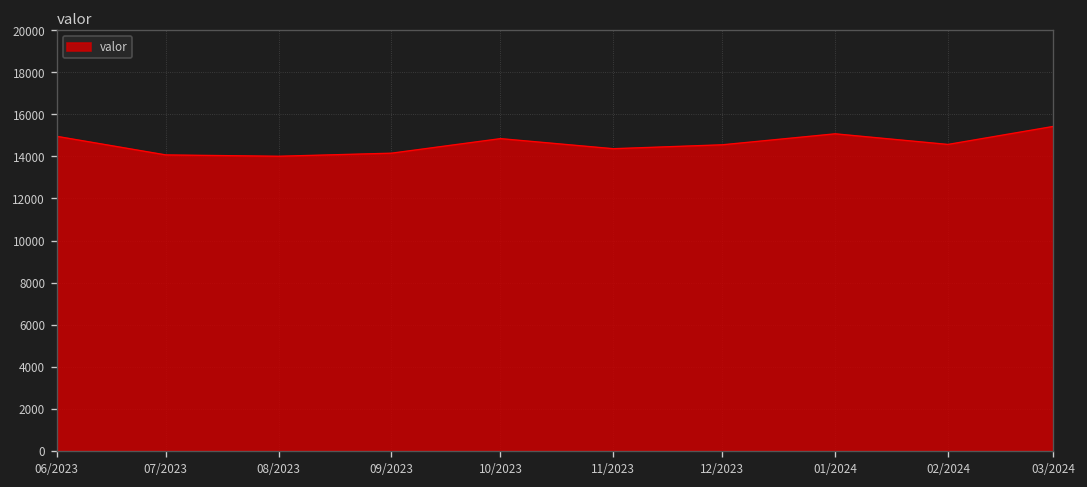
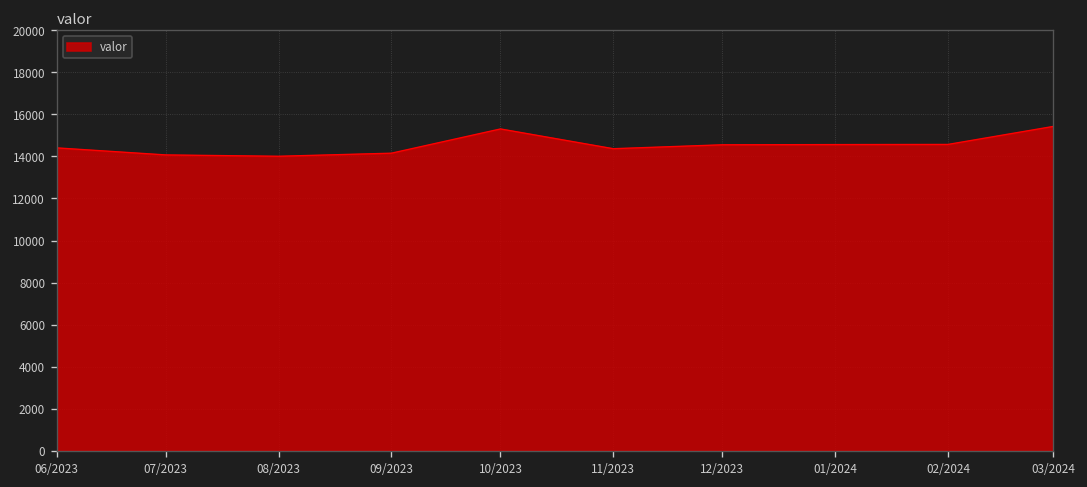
  {
-   "06/2023": 15000,
+   "06/2023": 14400,
    "07/2023": 14100,
    "08/2023": 14000,
    "09/2023": 14200,
-   "10/2023": 14800,
+   "10/2023": 15300,
    "11/2023": 14400,
    "12/2023": 14600,
-   "01/2024": 15100,
+   "01/2024": 14600,
    "02/2024": 14600,
    "03/2024": 15400
  }
